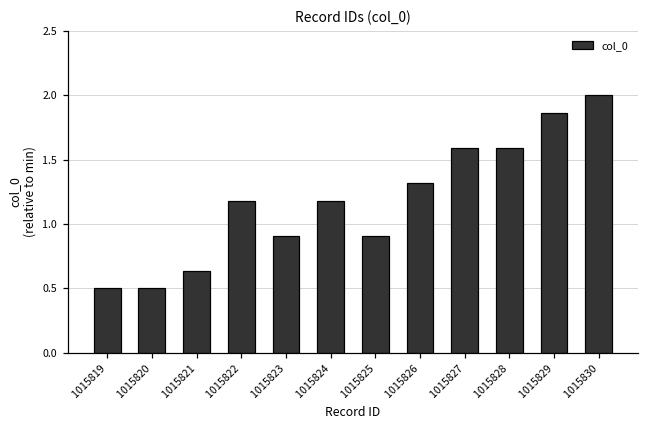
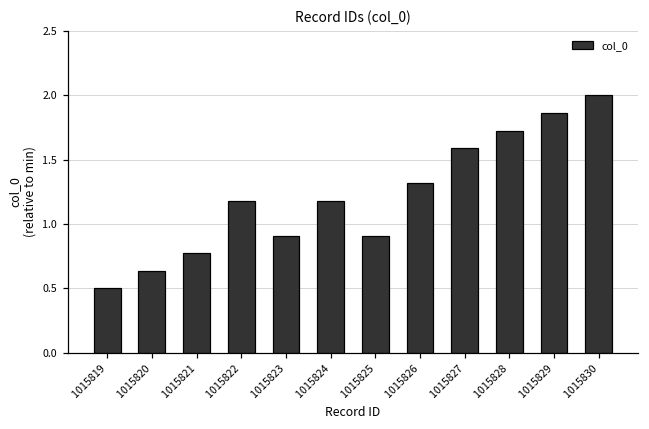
  {
    "1015819": 0.50,
-   "1015820": 0.50,
-   "1015821": 0.64,
+   "1015820": 0.64,
+   "1015821": 0.77,
    "1015822": 1.18,
    "1015823": 0.91,
    "1015824": 1.18,
    "1015825": 0.91,
    "1015826": 1.32,
    "1015827": 1.59,
-   "1015828": 1.59,
+   "1015828": 1.73,
    "1015829": 1.86,
    "1015830": 2.00
  }
